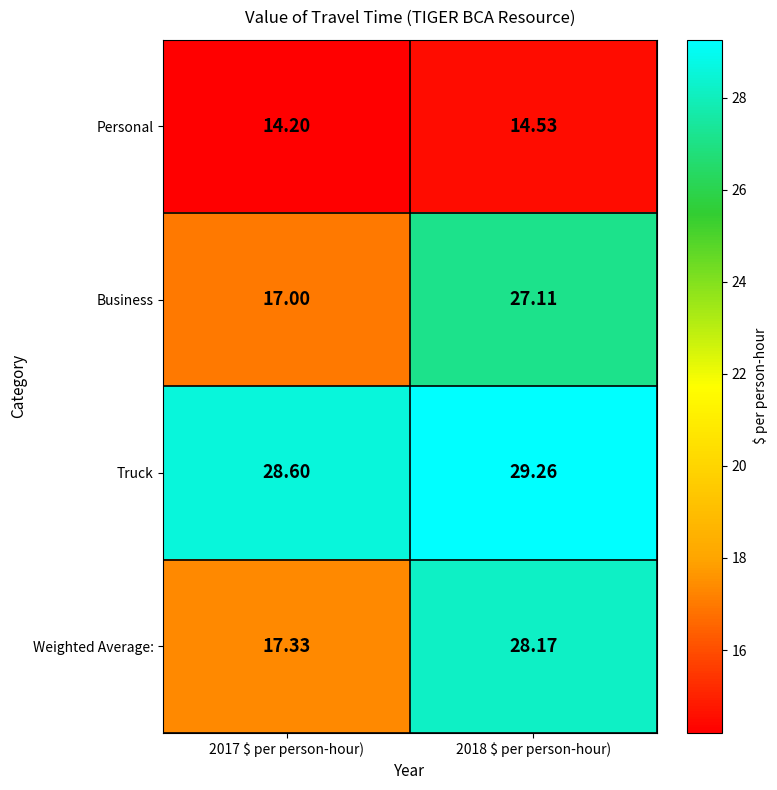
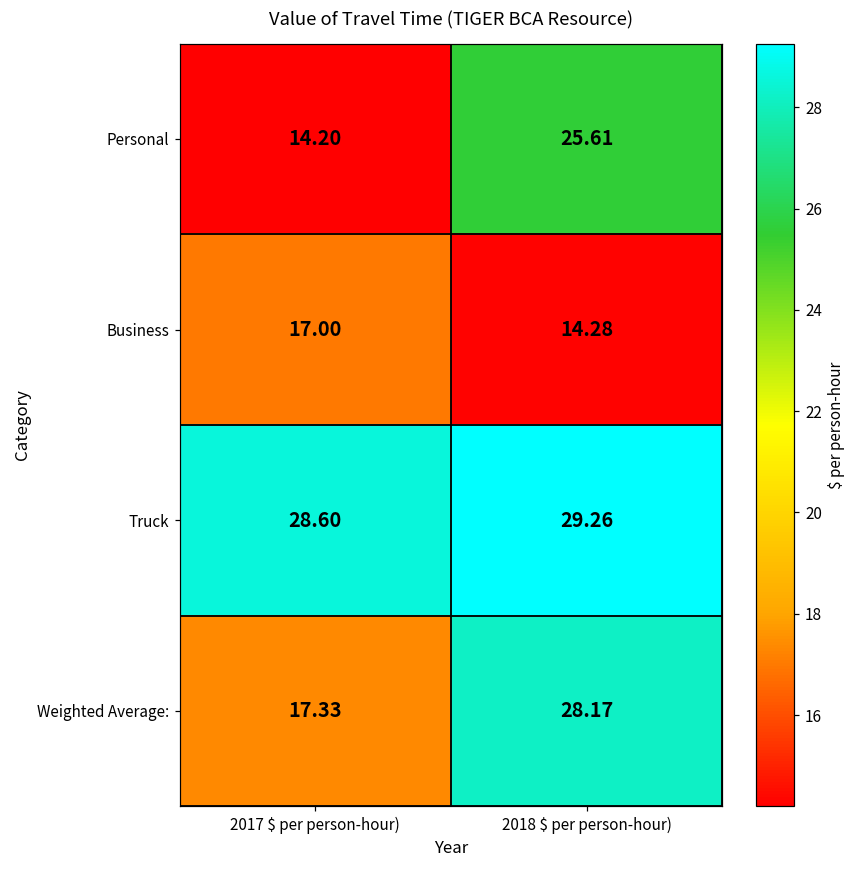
  {
    "Personal": {
      "2017 $ per person-hour)": 14.20,
-     "2018 $ per person-hour)": 14.53
+     "2018 $ per person-hour)": 25.61
    },
    "Business": {
      "2017 $ per person-hour)": 17.00,
-     "2018 $ per person-hour)": 27.11
+     "2018 $ per person-hour)": 14.28
    },
    "Truck": {
      "2017 $ per person-hour)": 28.60,
      "2018 $ per person-hour)": 29.26
    },
    "Weighted Average:": {
      "2017 $ per person-hour)": 17.33,
      "2018 $ per person-hour)": 28.17
    }
  }
